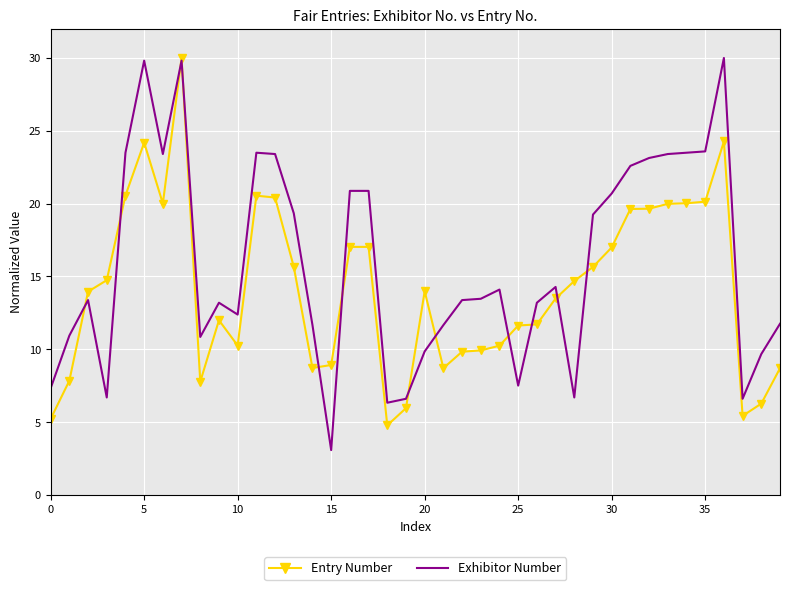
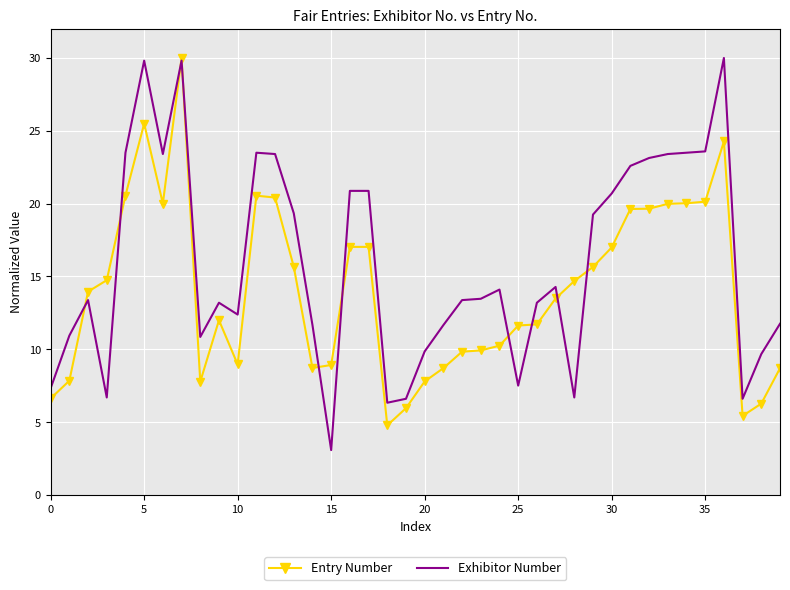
  {
    "Entry Number": {
-     "0": 5.2,
-     "5": 24.2,
-     "10": 10.3,
+     "0": 6.6,
+     "5": 25.5,
+     "10": 9.0,
      "15": 8.9,
-     "20": 14.0,
+     "20": 7.8,
      "25": 11.6,
      "30": 17.0,
      "35": 20.1
    },
    "Exhibitor Number": {
      "0": 7.3,
      "5": 29.8,
      "10": 12.4,
      "15": 3.1,
      "20": 9.8,
      "25": 7.5,
      "30": 20.7,
      "35": 23.6
    }
  }
